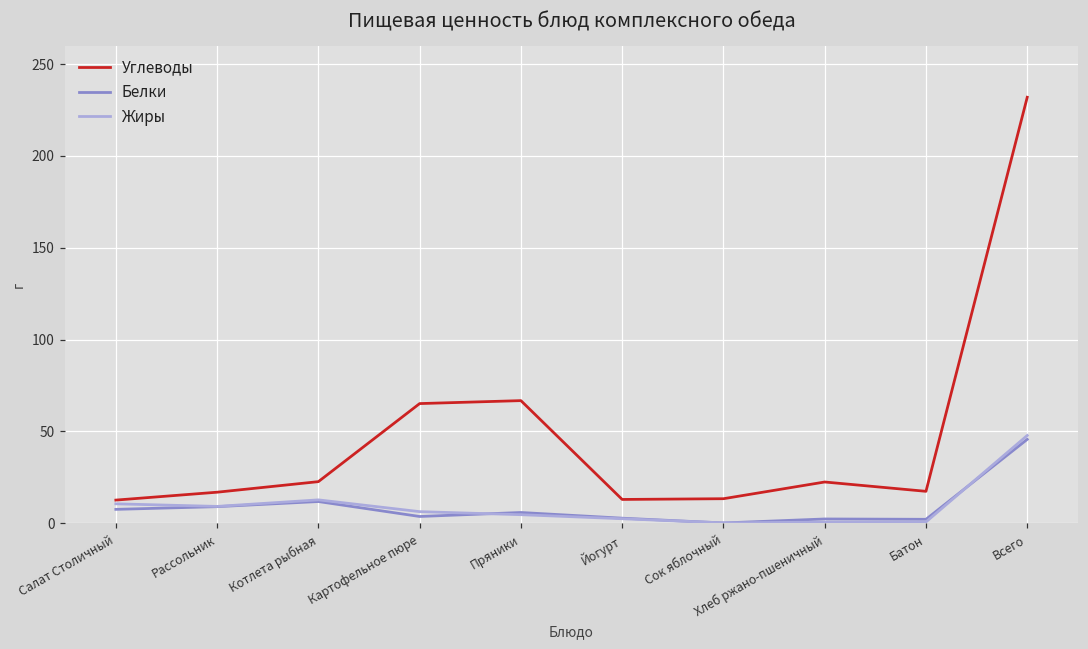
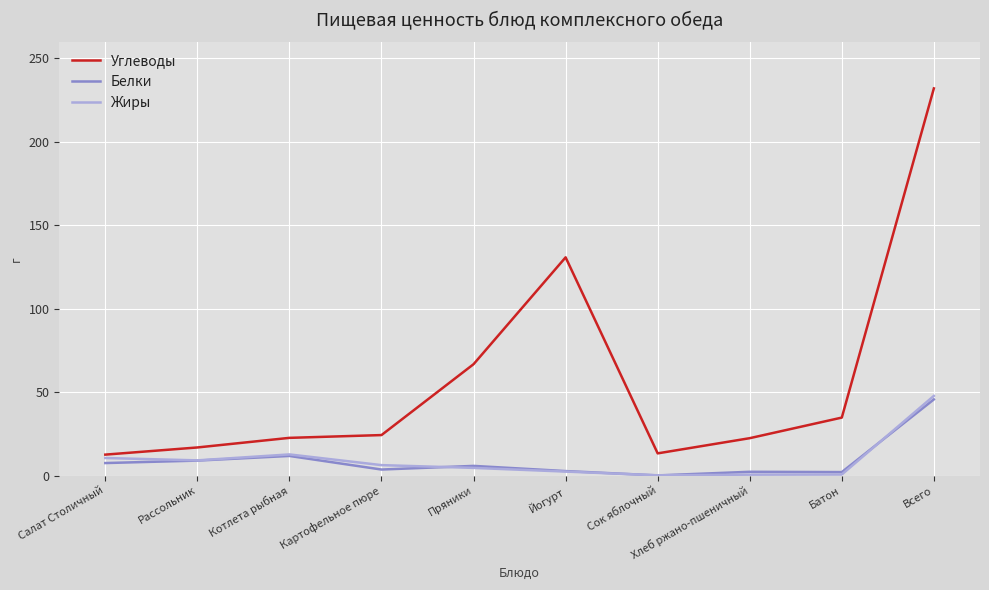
  {
    "Углеводы": {
      "Салат Столичный": 13,
      "Рассольник": 17,
      "Котлета рыбная": 23,
-     "Картофельное пюре": 65,
+     "Картофельное пюре": 24,
      "Пряники": 67,
-     "Йогурт": 13,
+     "Йогурт": 131,
      "Сок яблочный": 13,
      "Хлеб ржано-пшеничный": 23,
-     "Батон": 17,
+     "Батон": 35,
      "Всего": 232
    }
  }
